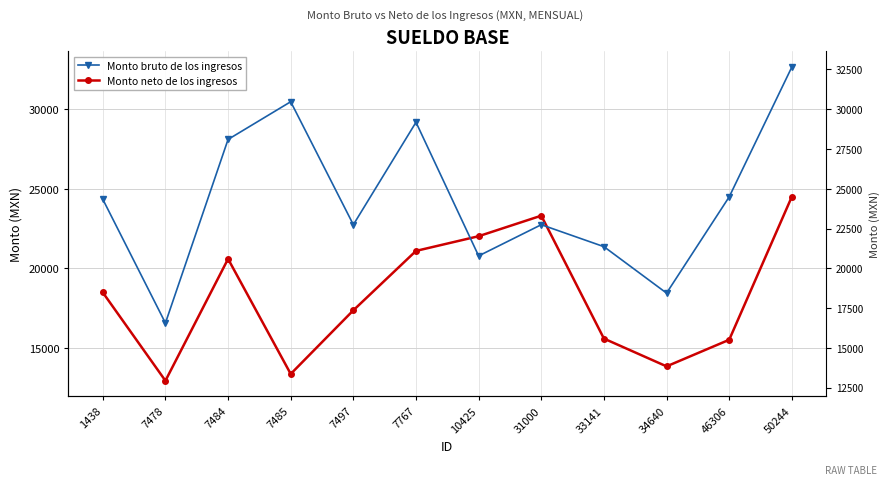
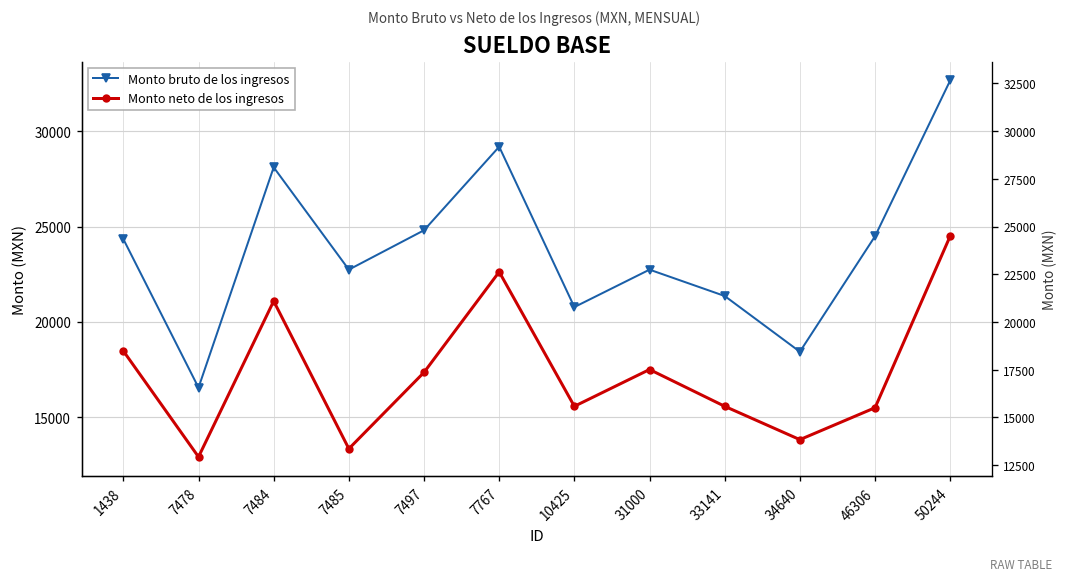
  {
    "Monto bruto de los ingresos": {
      "1438": 24300,
      "7478": 16600,
      "7484": 28100,
-     "7485": 30500,
-     "7497": 22700,
+     "7485": 22700,
+     "7497": 24800,
      "7767": 29200,
      "10425": 20800,
      "31000": 22700,
      "33141": 21400,
      "34640": 18400,
      "46306": 24500,
      "50244": 32700
    },
    "Monto neto de los ingresos": {
      "1438": 18500,
      "7478": 12900,
-     "7484": 20600,
+     "7484": 21100,
      "7485": 13400,
      "7497": 17400,
-     "7767": 21100,
-     "10425": 22000,
-     "31000": 23300,
+     "7767": 22600,
+     "10425": 15600,
+     "31000": 17500,
      "33141": 15600,
      "34640": 13800,
      "46306": 15500,
      "50244": 24500
    }
  }
